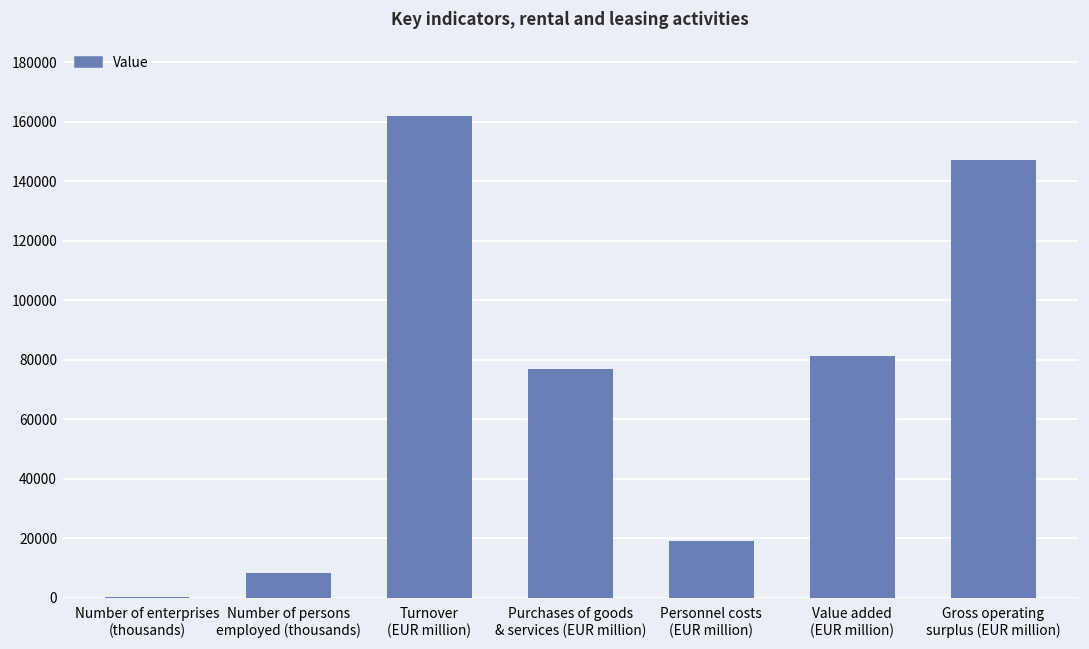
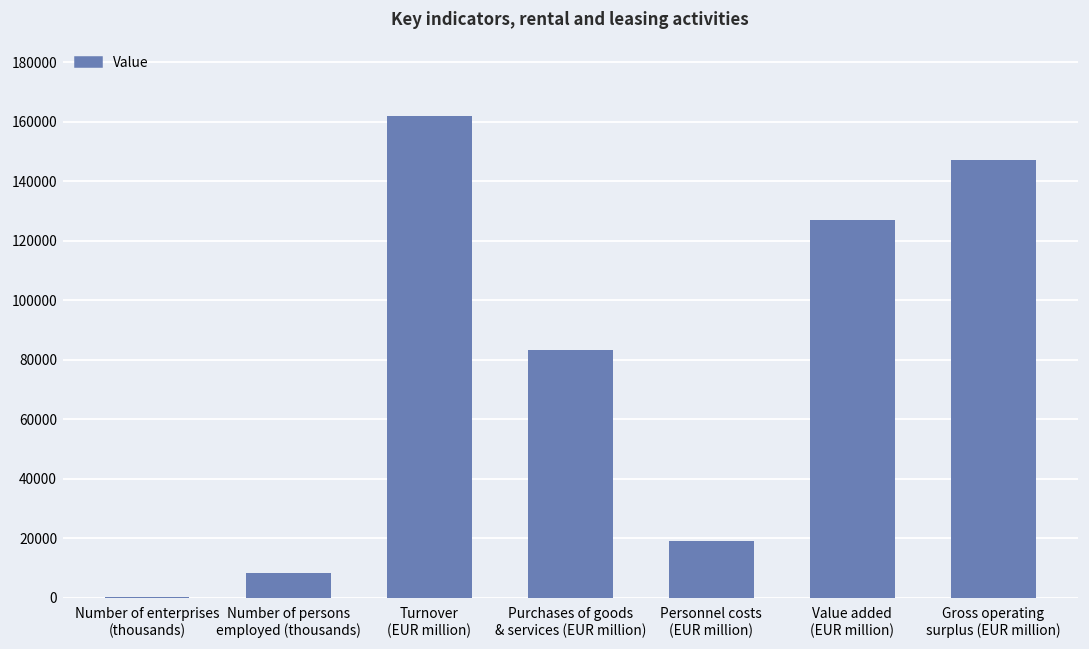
  {
    "Number of persons employed (thousands)": 8000,
    "Turnover (EUR million)": 162000,
-   "Purchases of goods & services (EUR million)": 77000,
+   "Purchases of goods & services (EUR million)": 83000,
    "Personnel costs (EUR million)": 19000,
-   "Value added (EUR million)": 81000,
+   "Value added (EUR million)": 127000,
    "Gross operating surplus (EUR million)": 147000
  }
